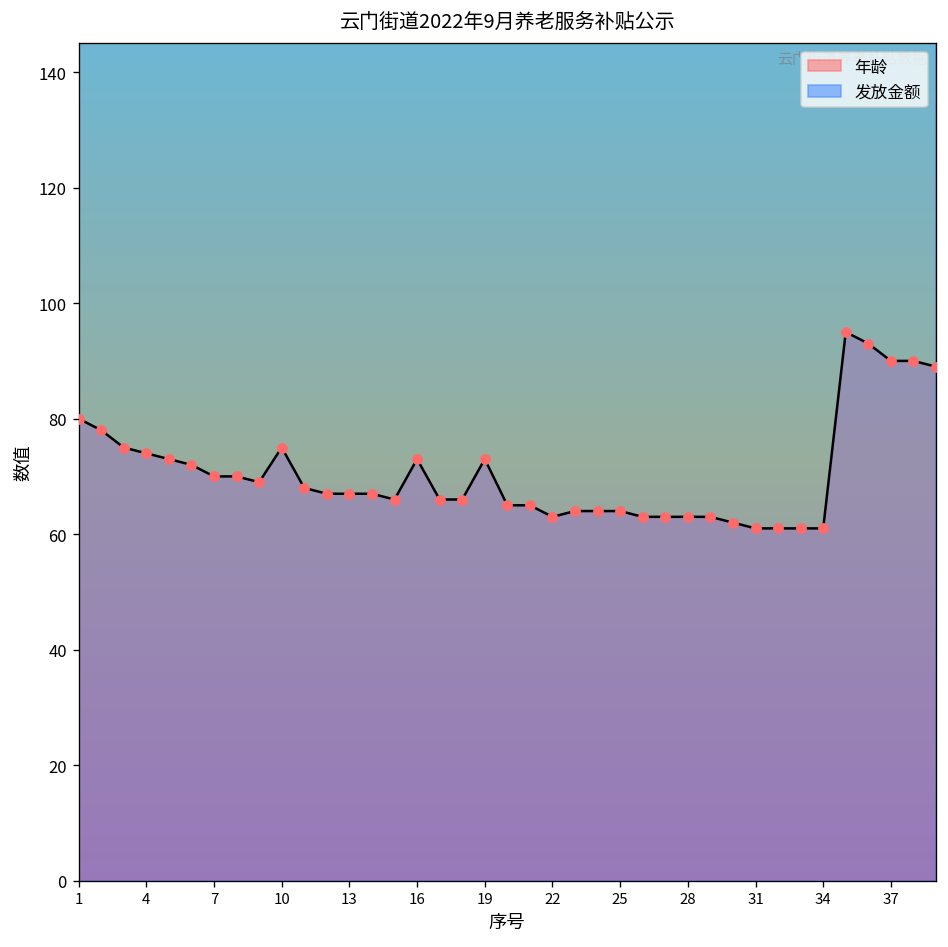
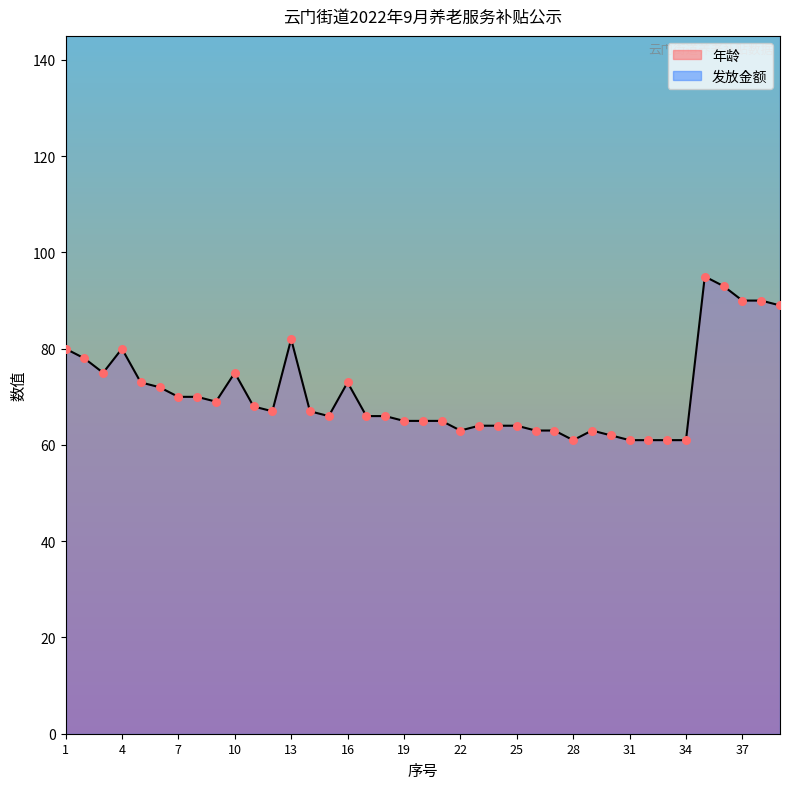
  {
    "年龄": {
      "1": 80,
-     "4": 74,
+     "4": 80,
      "7": 70,
      "10": 75,
-     "13": 67,
+     "13": 82,
      "16": 73,
-     "19": 73,
+     "19": 65,
      "22": 63,
      "25": 64,
-     "28": 63,
+     "28": 61,
      "31": 61,
      "34": 61,
      "37": 90
    }
  }
